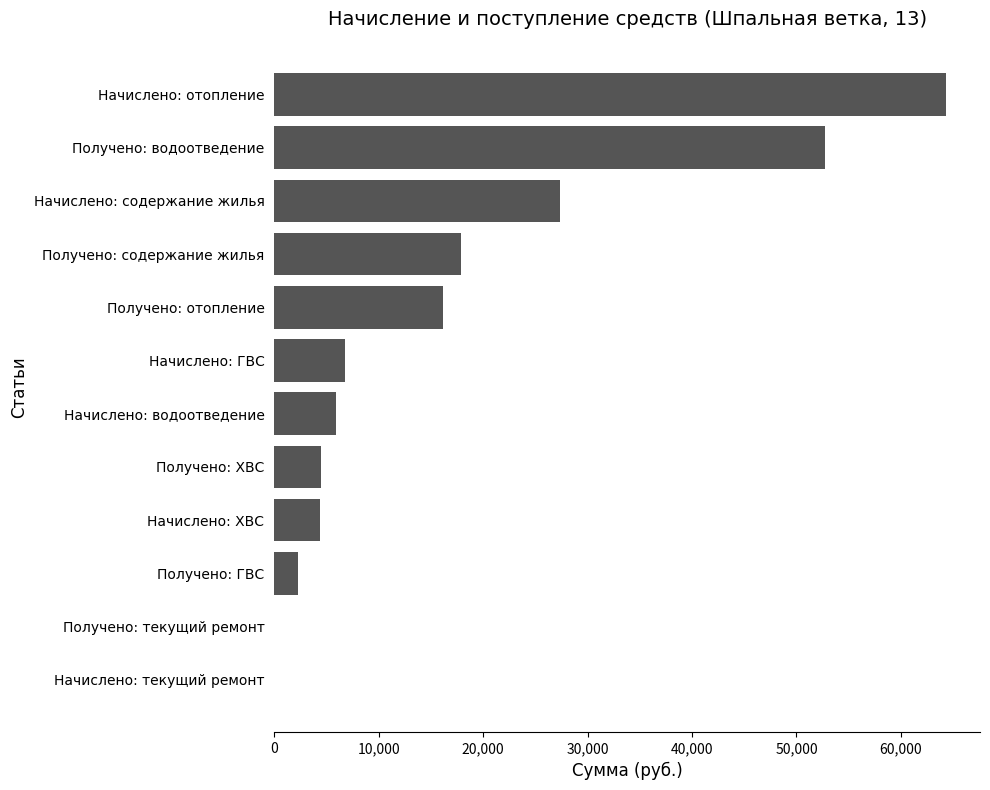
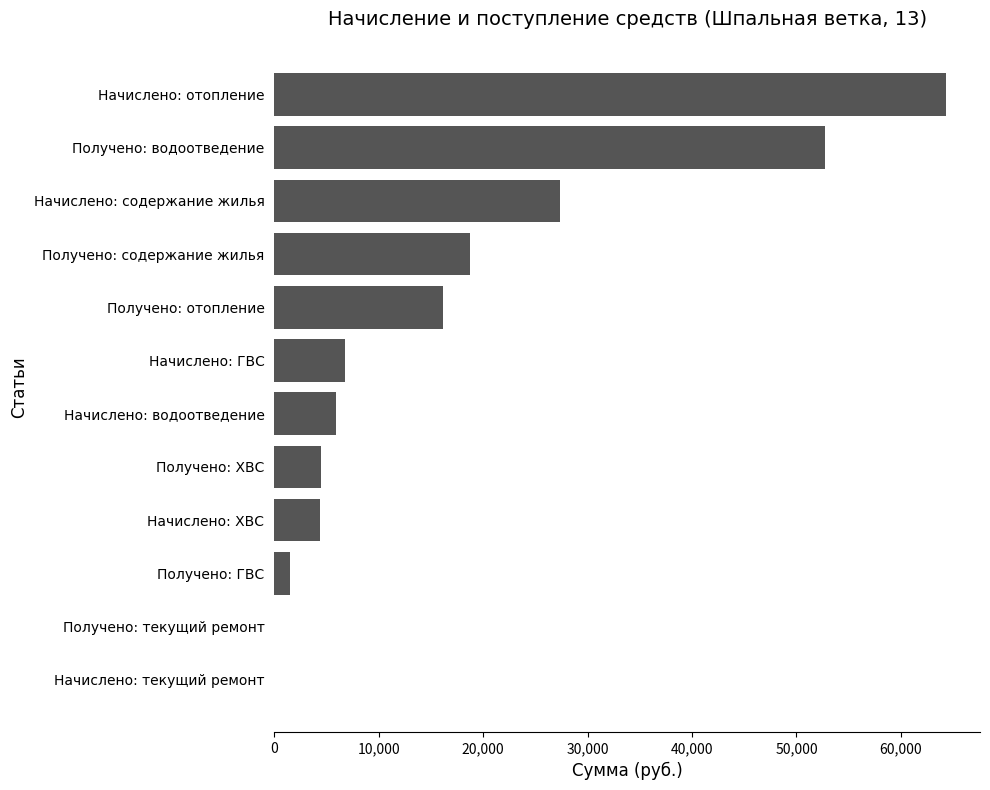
  {
    "Начислено: отопление": "64,300",
    "Получено: водоотведение": "52,800",
    "Начислено: содержание жилья": "27,400",
-   "Получено: содержание жилья": "17,900",
+   "Получено: содержание жилья": "18,800",
    "Получено: отопление": "16,200",
    "Начислено: ГВС": "6,700",
    "Начислено: водоотведение": "5,900",
    "Получено: ХВС": "4,500",
    "Начислено: ХВС": "4,400",
-   "Получено: ГВС": "2,300",
+   "Получено: ГВС": "1,500",
    "Получено: текущий ремонт": "0",
    "Начислено: текущий ремонт": "0"
  }
